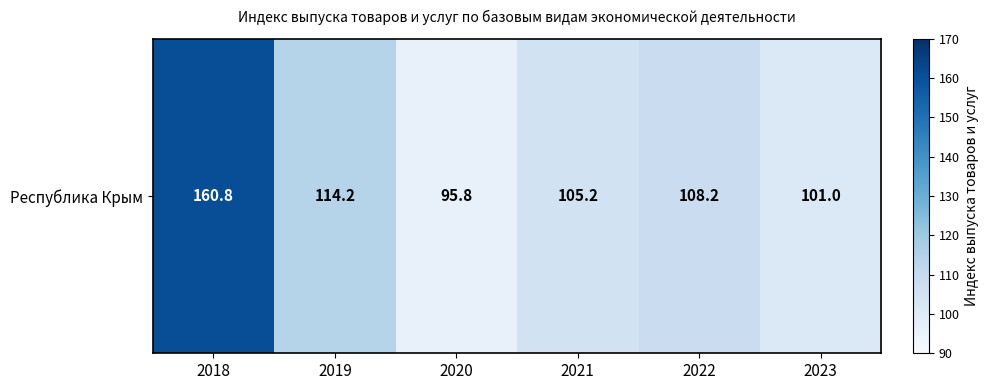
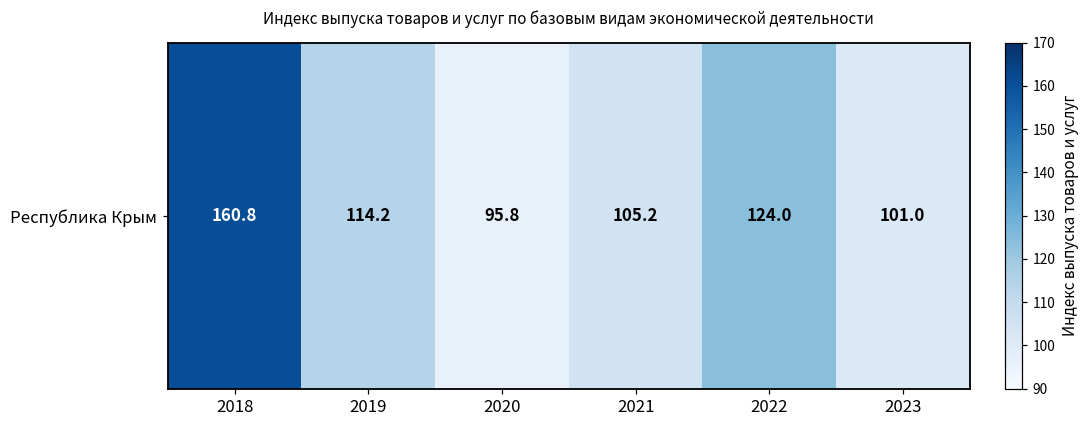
  {
    "Республика Крым": {
      "2018": 160.8,
      "2019": 114.2,
      "2020": 95.8,
      "2021": 105.2,
-     "2022": 108.2,
+     "2022": 124.0,
      "2023": 101.0
    }
  }
